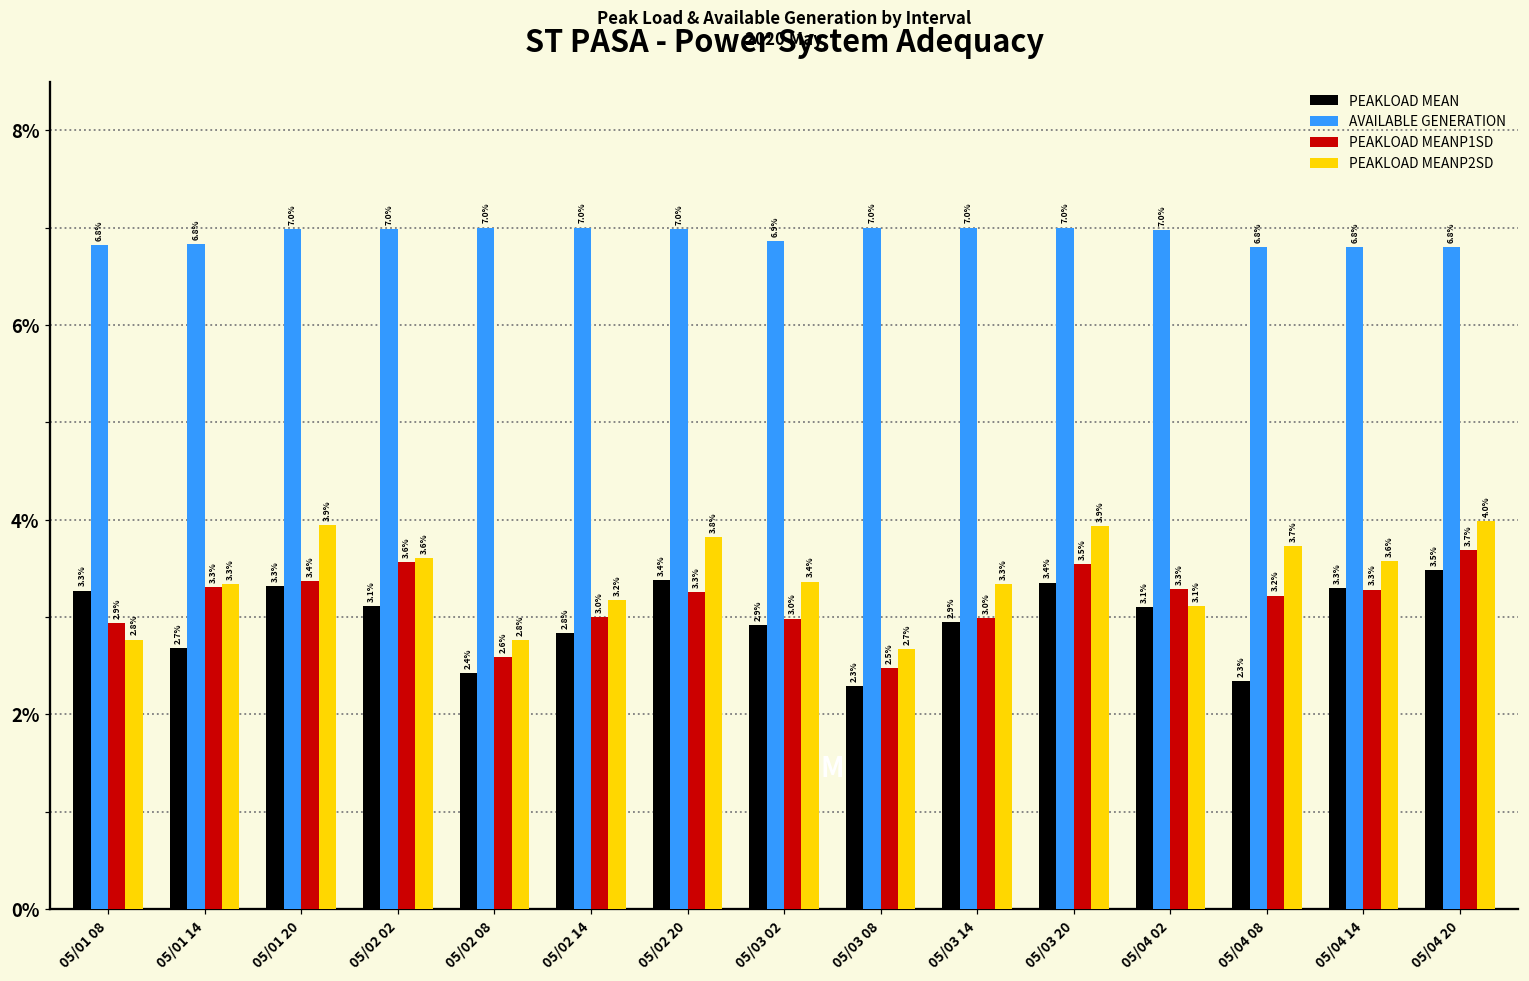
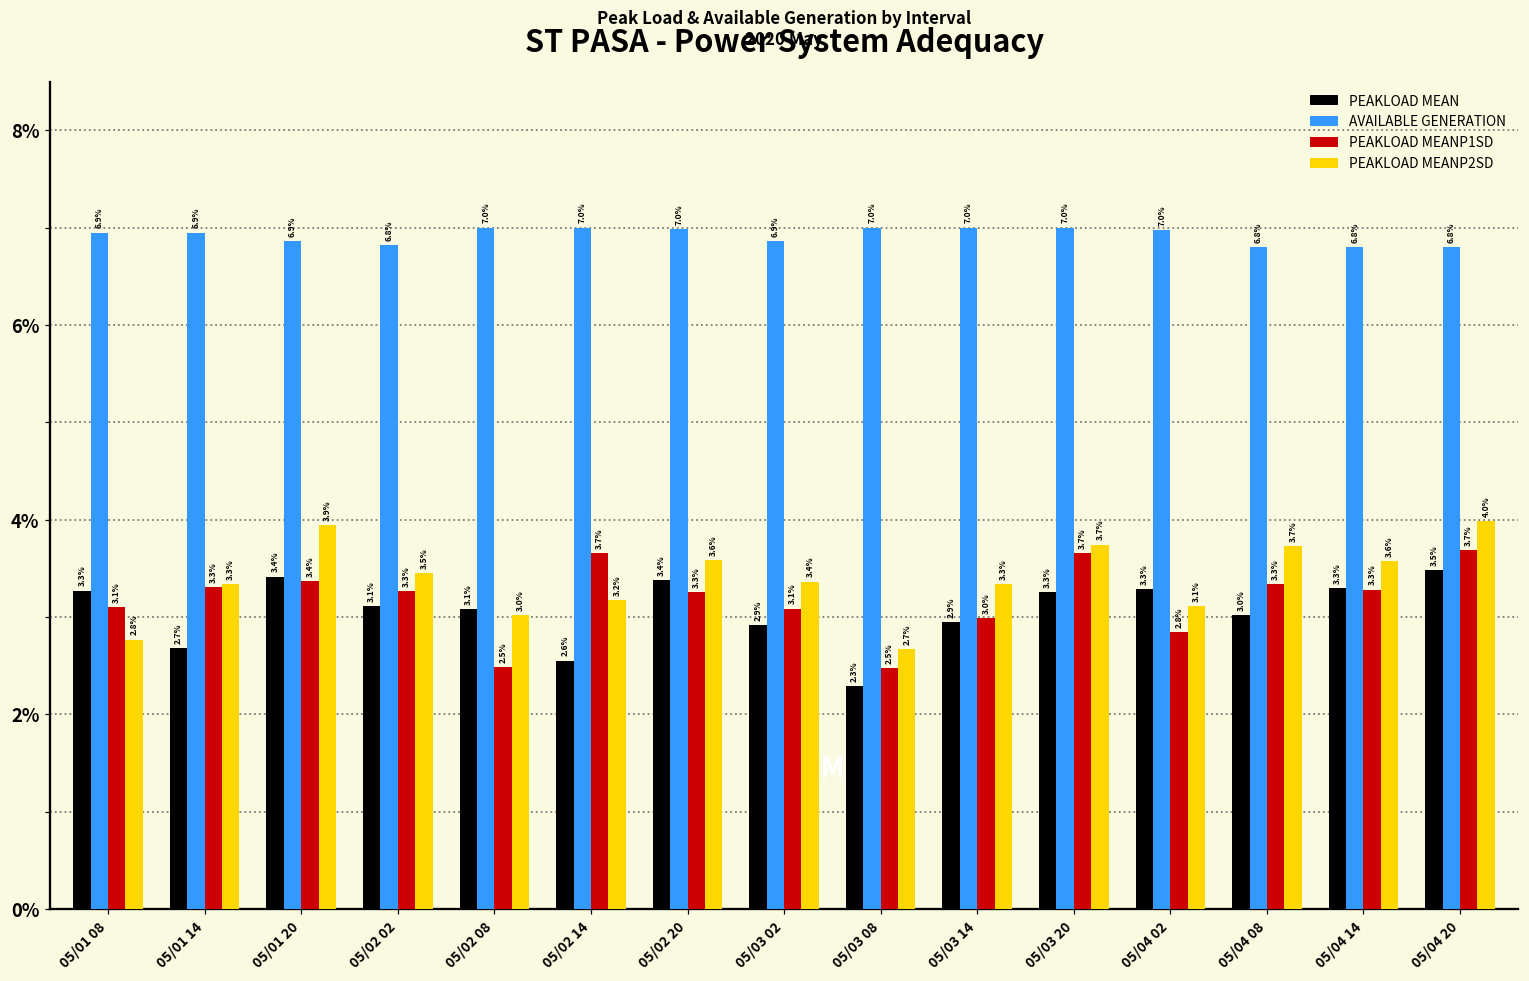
  {
    "PEAKLOAD MEAN": {
      "05/01 08": "3.3%",
      "05/01 14": "2.7%",
-     "05/01 20": "3.3%",
+     "05/01 20": "3.4%",
      "05/02 02": "3.1%",
-     "05/02 08": "2.4%",
-     "05/02 14": "2.8%",
+     "05/02 08": "3.1%",
+     "05/02 14": "2.6%",
      "05/02 20": "3.4%",
      "05/03 02": "2.9%",
      "05/03 08": "2.3%",
      "05/03 14": "2.9%",
-     "05/03 20": "3.4%",
-     "05/04 02": "3.1%",
-     "05/04 08": "2.3%",
+     "05/03 20": "3.3%",
+     "05/04 02": "3.3%",
+     "05/04 08": "3.0%",
      "05/04 14": "3.3%",
      "05/04 20": "3.5%"
    },
    "AVAILABLE GENERATION": {
-     "05/01 08": "6.8%",
-     "05/01 14": "6.8%",
-     "05/01 20": "7.0%",
-     "05/02 02": "7.0%",
+     "05/01 08": "6.9%",
+     "05/01 14": "6.9%",
+     "05/01 20": "6.9%",
+     "05/02 02": "6.8%",
      "05/02 08": "7.0%",
      "05/02 14": "7.0%",
      "05/02 20": "7.0%",
      "05/03 02": "6.9%",
      "05/03 08": "7.0%",
      "05/03 14": "7.0%",
      "05/03 20": "7.0%",
      "05/04 02": "7.0%",
      "05/04 08": "6.8%",
      "05/04 14": "6.8%",
      "05/04 20": "6.8%"
    },
    "PEAKLOAD MEANP1SD": {
-     "05/01 08": "2.9%",
+     "05/01 08": "3.1%",
      "05/01 14": "3.3%",
      "05/01 20": "3.4%",
-     "05/02 02": "3.6%",
-     "05/02 08": "2.6%",
-     "05/02 14": "3.0%",
+     "05/02 02": "3.3%",
+     "05/02 08": "2.5%",
+     "05/02 14": "3.7%",
      "05/02 20": "3.3%",
-     "05/03 02": "3.0%",
+     "05/03 02": "3.1%",
      "05/03 08": "2.5%",
      "05/03 14": "3.0%",
-     "05/03 20": "3.5%",
-     "05/04 02": "3.3%",
-     "05/04 08": "3.2%",
+     "05/03 20": "3.7%",
+     "05/04 02": "2.8%",
+     "05/04 08": "3.3%",
      "05/04 14": "3.3%",
      "05/04 20": "3.7%"
    },
    "PEAKLOAD MEANP2SD": {
      "05/01 08": "2.8%",
      "05/01 14": "3.3%",
      "05/01 20": "3.9%",
-     "05/02 02": "3.6%",
-     "05/02 08": "2.8%",
+     "05/02 02": "3.5%",
+     "05/02 08": "3.0%",
      "05/02 14": "3.2%",
-     "05/02 20": "3.8%",
+     "05/02 20": "3.6%",
      "05/03 02": "3.4%",
      "05/03 08": "2.7%",
      "05/03 14": "3.3%",
-     "05/03 20": "3.9%",
+     "05/03 20": "3.7%",
      "05/04 02": "3.1%",
      "05/04 08": "3.7%",
      "05/04 14": "3.6%",
      "05/04 20": "4.0%"
    }
  }
